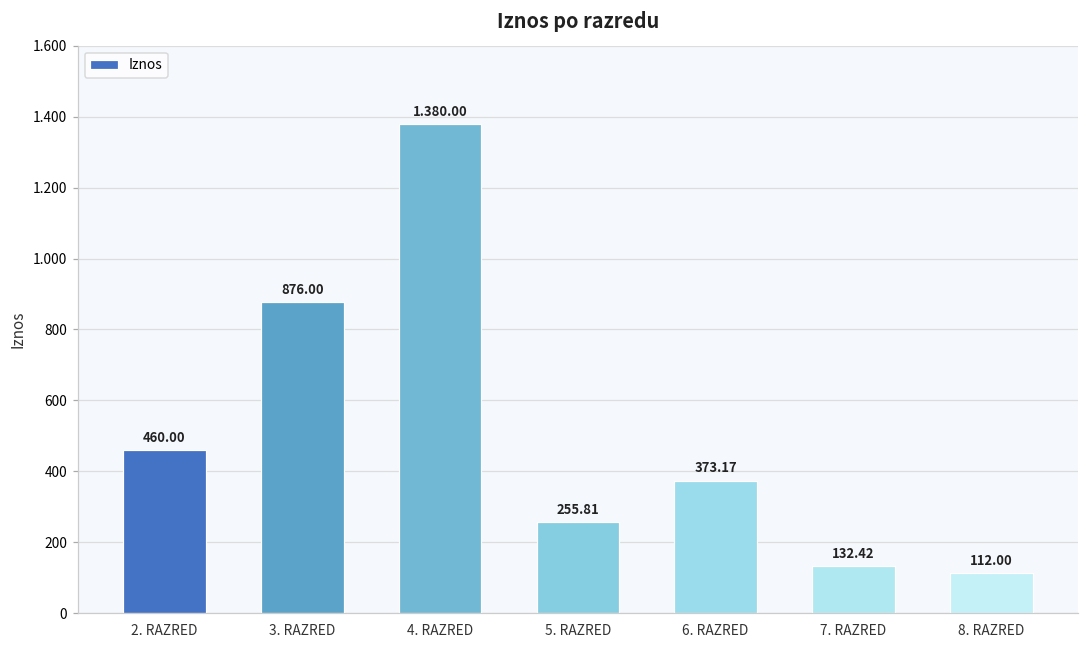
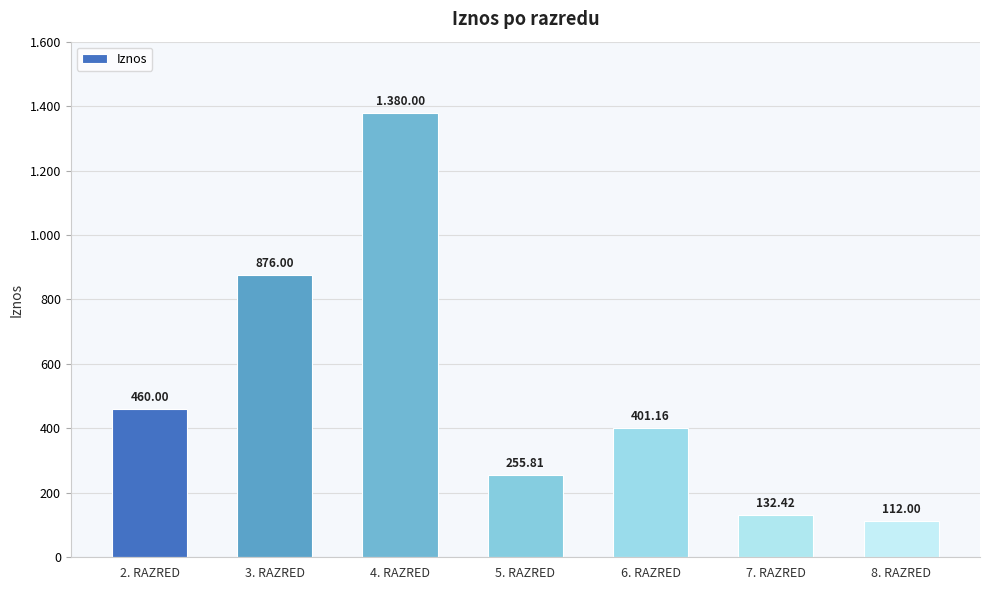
  {
    "2. RAZRED": 460.00,
    "3. RAZRED": 876.00,
    "5. RAZRED": 255.81,
-   "6. RAZRED": 373.17,
+   "6. RAZRED": 401.16,
    "7. RAZRED": 132.42,
    "8. RAZRED": 112.00
  }
